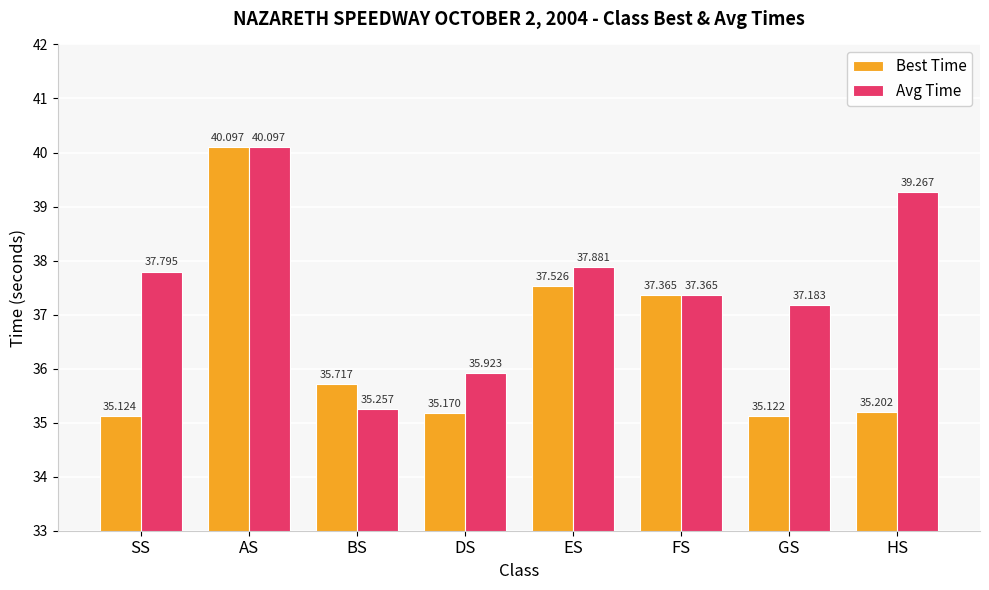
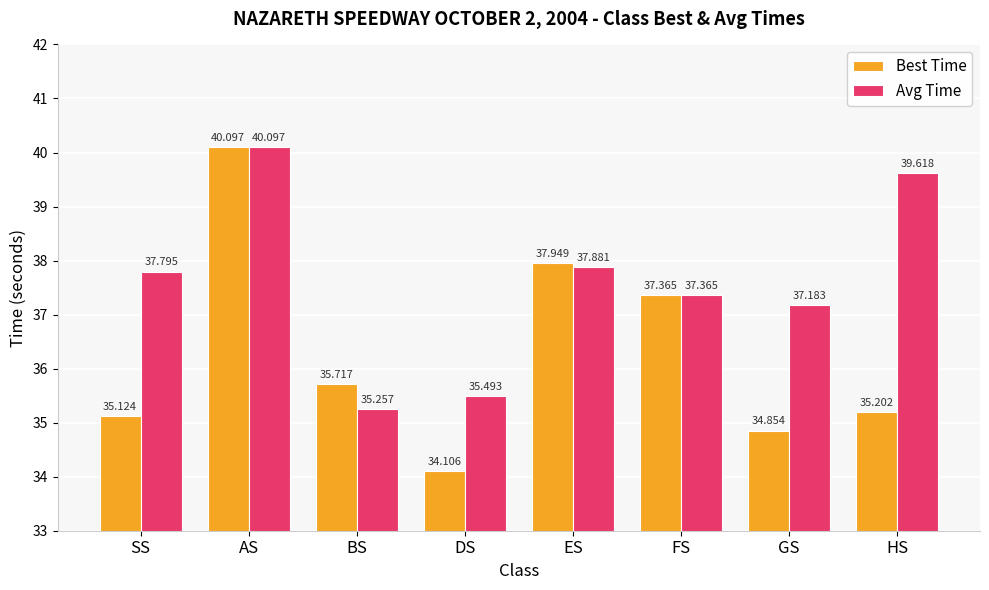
  {
    "Best Time": {
      "SS": 35.124,
      "AS": 40.097,
      "BS": 35.717,
-     "DS": 35.170,
-     "ES": 37.526,
+     "DS": 34.106,
+     "ES": 37.949,
      "FS": 37.365,
-     "GS": 35.122,
+     "GS": 34.854,
      "HS": 35.202
    },
    "Avg Time": {
      "SS": 37.795,
      "AS": 40.097,
      "BS": 35.257,
-     "DS": 35.923,
+     "DS": 35.493,
      "ES": 37.881,
      "FS": 37.365,
      "GS": 37.183,
-     "HS": 39.267
+     "HS": 39.618
    }
  }
